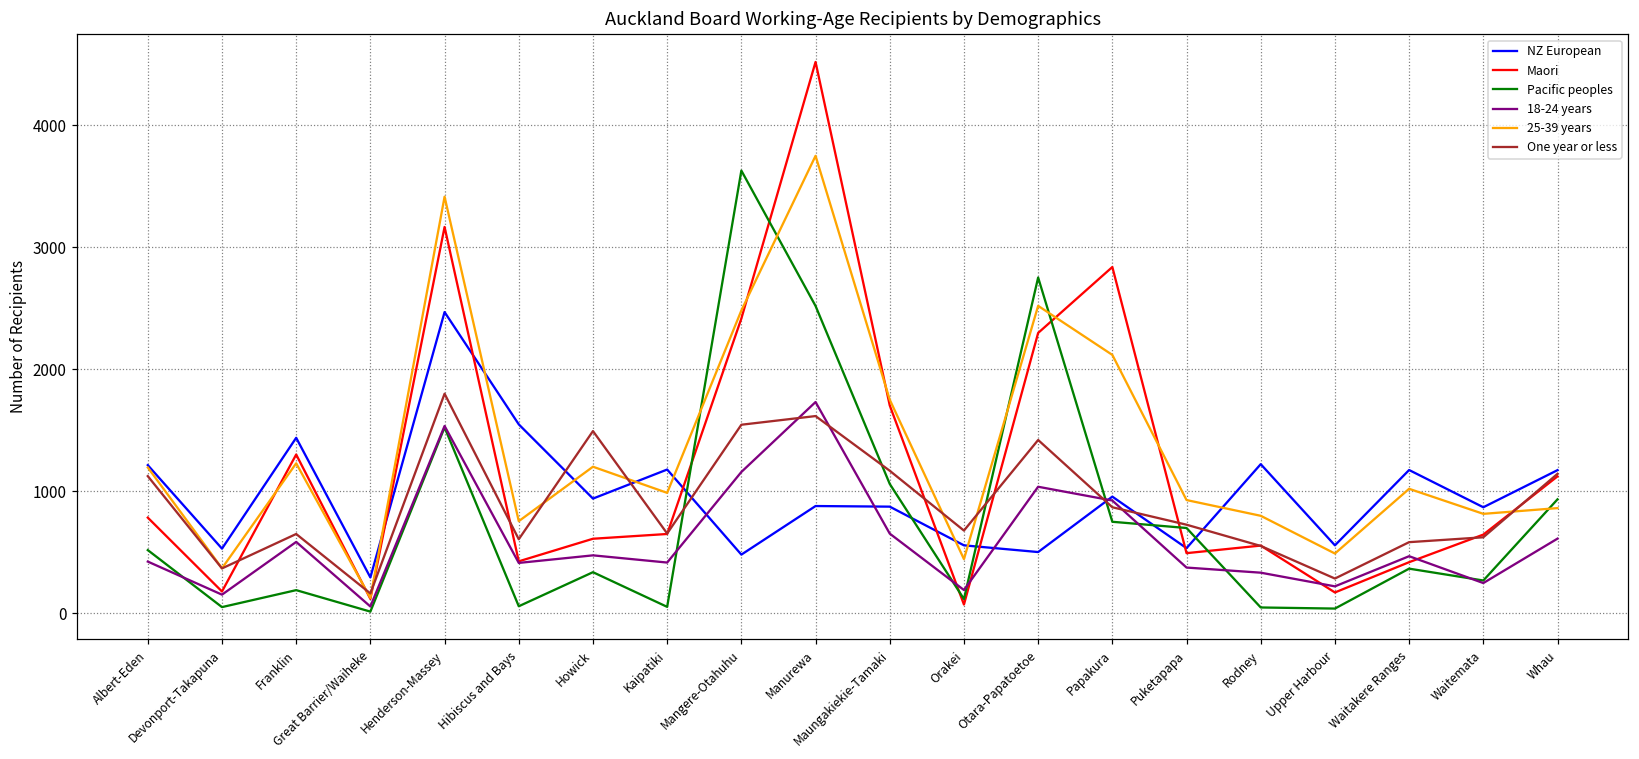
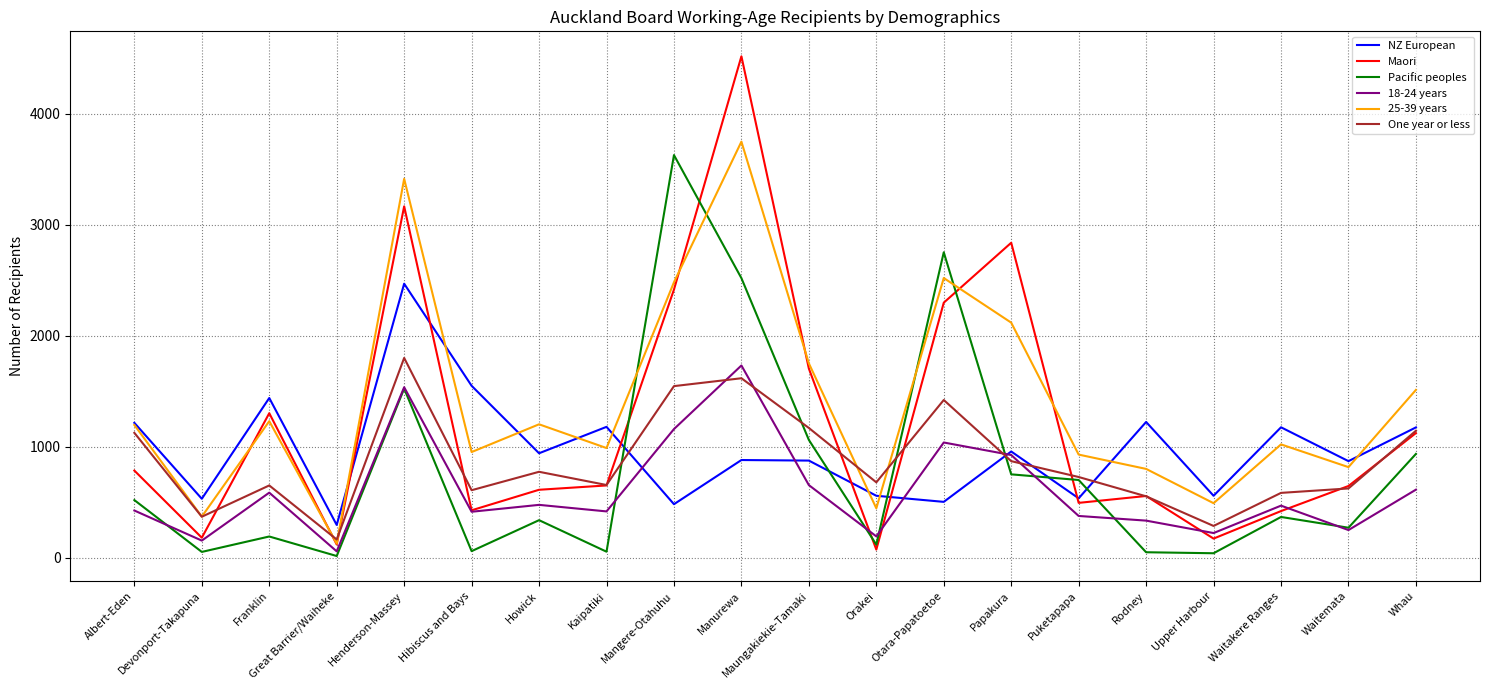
  {
    "NZ European": {
      "Devonport-Takapuna": 530,
      "Franklin": 1440,
      "Great Barrier/Waiheke": 300,
      "Henderson-Massey": 2470,
      "Hibiscus and Bays": 1550,
      "Howick": 940,
      "Kaipatiki": 1180,
      "Mangere-Otahuhu": 480,
      "Manurewa": 880,
      "Maungakiekie-Tamaki": 880,
      "Orakei": 560,
      "Otara-Papatoetoe": 500,
      "Papakura": 960,
      "Puketapapa": 540,
      "Rodney": 1220,
      "Upper Harbour": 560,
      "Waitakere Ranges": 1180,
      "Waitemata": 870,
      "Whau": 1170
    },
    "Maori": {
      "Albert-Eden": 790,
      "Devonport-Takapuna": 180,
      "Franklin": 1300,
      "Henderson-Massey": 3170,
      "Howick": 610,
      "Mangere-Otahuhu": 2420,
      "Manurewa": 4520,
      "Maungakiekie-Tamaki": 1700,
      "Orakei": 70,
      "Otara-Papatoetoe": 2300,
      "Papakura": 2840,
      "Puketapapa": 490,
      "Upper Harbour": 170,
      "Waitakere Ranges": 420
    },
    "Pacific peoples": {
      "Albert-Eden": 520,
      "Devonport-Takapuna": 50,
      "Franklin": 190,
      "Great Barrier/Waiheke": 20,
      "Hibiscus and Bays": 60,
      "Howick": 340,
      "Kaipatiki": 50,
      "Mangere-Otahuhu": 3630,
      "Manurewa": 2520,
      "Maungakiekie-Tamaki": 1060,
      "Orakei": 120,
      "Otara-Papatoetoe": 2750,
      "Papakura": 750,
      "Puketapapa": 700,
      "Rodney": 50,
      "Upper Harbour": 40,
      "Waitakere Ranges": 370,
      "Whau": 940
    },
    "18-24 years": {
      "Albert-Eden": 430,
      "Devonport-Takapuna": 150,
      "Franklin": 590,
      "Great Barrier/Waiheke": 60,
      "Howick": 480,
      "Kaipatiki": 420,
      "Mangere-Otahuhu": 1160,
      "Manurewa": 1730,
      "Maungakiekie-Tamaki": 650,
      "Orakei": 190,
      "Otara-Papatoetoe": 1040,
      "Papakura": 930,
      "Puketapapa": 380,
      "Rodney": 330,
      "Upper Harbour": 220,
      "Waitakere Ranges": 470,
      "Whau": 610
    },
    "25-39 years": {
      "Franklin": 1230,
      "Henderson-Massey": 3410,
-     "Hibiscus and Bays": 760,
+     "Hibiscus and Bays": 950,
      "Howick": 1200,
      "Kaipatiki": 990,
      "Mangere-Otahuhu": 2480,
      "Manurewa": 3750,
      "Maungakiekie-Tamaki": 1750,
      "Orakei": 450,
      "Otara-Papatoetoe": 2520,
      "Papakura": 2120,
      "Puketapapa": 930,
      "Rodney": 800,
      "Upper Harbour": 490,
      "Waitakere Ranges": 1020,
      "Waitemata": 820,
-     "Whau": 860
+     "Whau": 1510
    },
    "One year or less": {
      "Albert-Eden": 1130,
      "Franklin": 650,
      "Great Barrier/Waiheke": 160,
      "Henderson-Massey": 1800,
      "Hibiscus and Bays": 610,
-     "Howick": 1490,
+     "Howick": 770,
      "Mangere-Otahuhu": 1550,
      "Manurewa": 1620,
      "Maungakiekie-Tamaki": 1170,
      "Orakei": 680,
      "Otara-Papatoetoe": 1420,
      "Papakura": 870,
      "Puketapapa": 730,
      "Upper Harbour": 290,
      "Waitakere Ranges": 580
    }
  }
